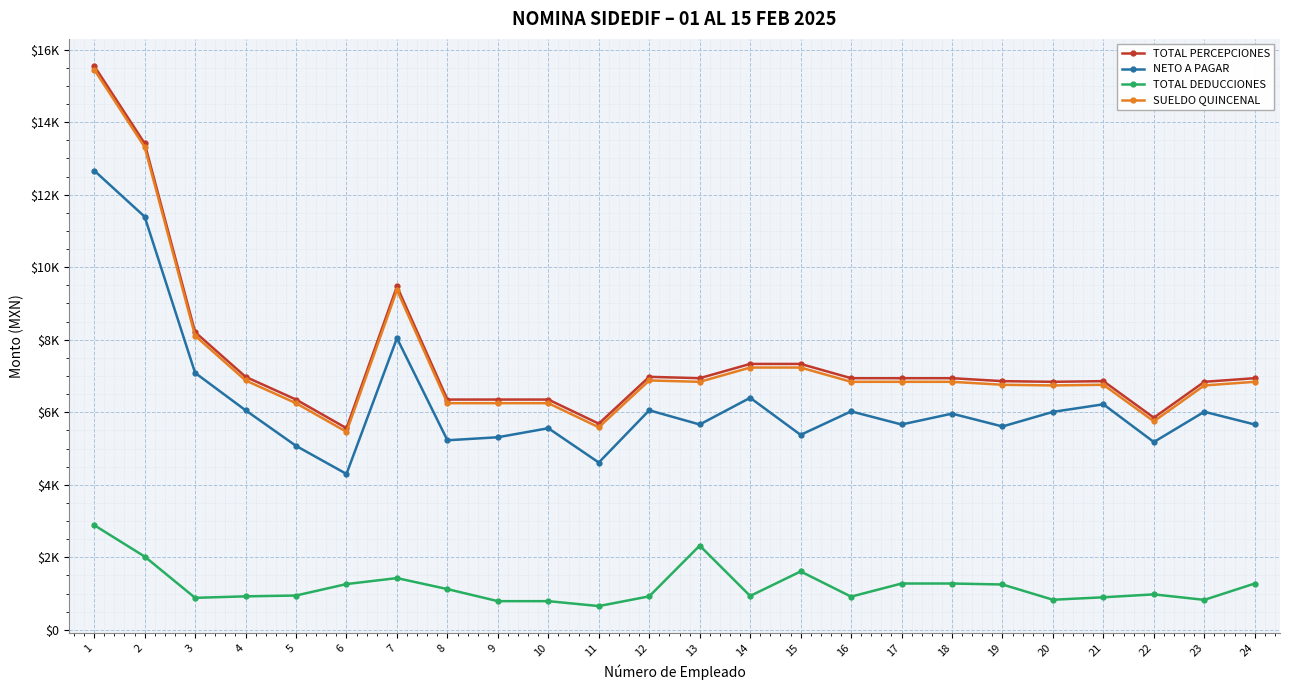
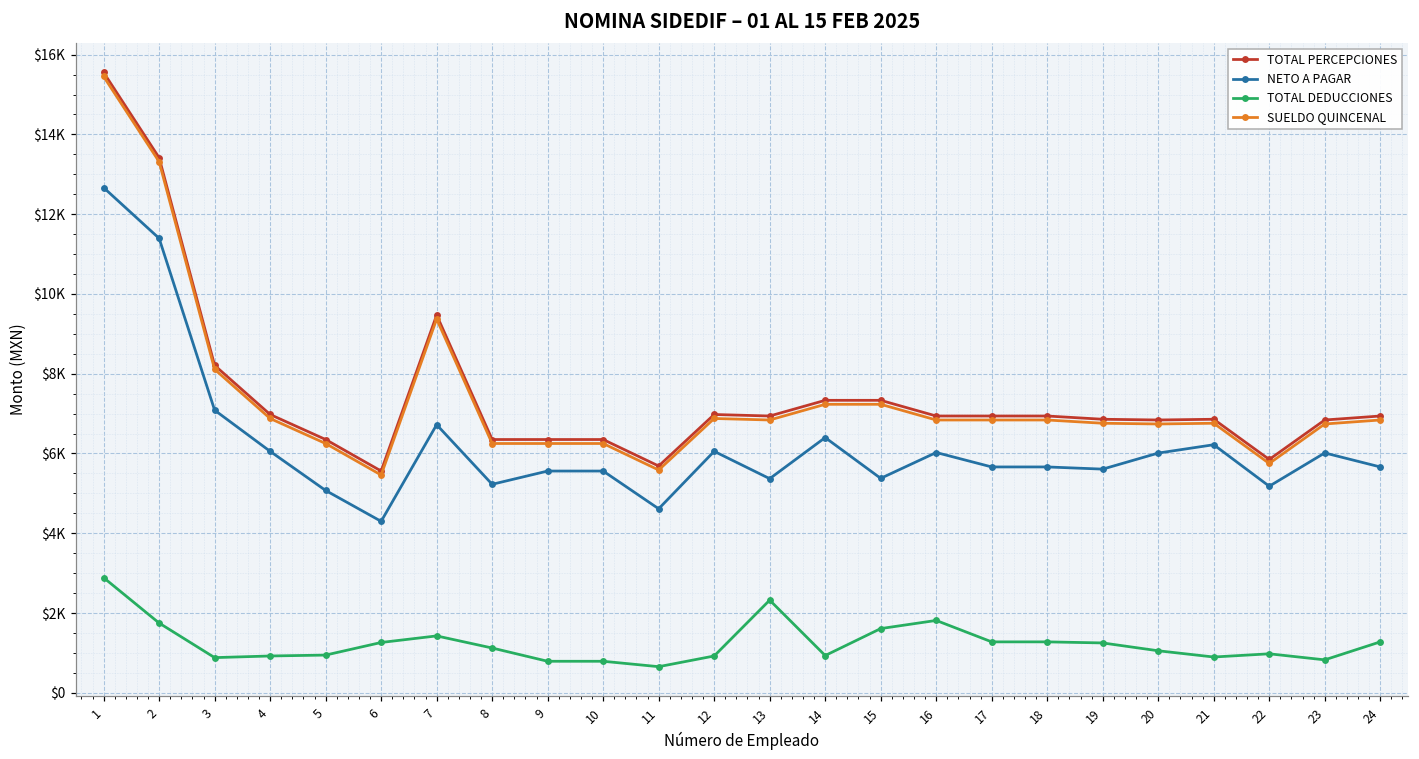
  {
    "TOTAL PERCEPCIONES": {
      "1": "$15600",
      "2": "$13400",
      "3": "$8200",
      "4": "$7000",
      "5": "$6400",
      "6": "$5600",
      "7": "$9500",
      "8": "$6400",
      "9": "$6400",
      "10": "$6400",
      "11": "$5700",
      "12": "$7000",
      "13": "$6900",
      "14": "$7300",
      "15": "$7300",
      "16": "$6900",
      "17": "$6900",
      "18": "$6900",
      "19": "$6900",
      "20": "$6800",
      "21": "$6900",
      "22": "$5900",
      "23": "$6800",
      "24": "$6900"
    },
    "NETO A PAGAR": {
      "1": "$12700",
      "2": "$11400",
      "3": "$7100",
      "4": "$6100",
      "5": "$5100",
      "6": "$4300",
-     "7": "$8000",
+     "7": "$6700",
      "8": "$5200",
-     "9": "$5300",
+     "9": "$5600",
      "10": "$5600",
      "11": "$4600",
      "12": "$6100",
-     "13": "$5700",
+     "13": "$5400",
      "14": "$6400",
      "15": "$5400",
      "16": "$6000",
      "17": "$5700",
-     "18": "$6000",
+     "18": "$5700",
      "19": "$5600",
      "20": "$6000",
      "21": "$6200",
      "22": "$5200",
      "23": "$6000",
      "24": "$5700"
    },
    "TOTAL DEDUCCIONES": {
      "1": "$2900",
-     "2": "$2000",
+     "2": "$1700",
      "3": "$900",
      "4": "$900",
      "5": "$900",
      "6": "$1300",
      "7": "$1400",
      "8": "$1100",
      "9": "$800",
      "10": "$800",
      "11": "$700",
      "12": "$900",
      "13": "$2300",
      "14": "$900",
      "15": "$1600",
-     "16": "$900",
+     "16": "$1800",
      "17": "$1300",
      "18": "$1300",
      "19": "$1300",
-     "20": "$800",
+     "20": "$1100",
      "21": "$900",
      "22": "$1000",
      "23": "$800",
      "24": "$1300"
    },
    "SUELDO QUINCENAL": {
      "1": "$15500",
      "2": "$13300",
      "3": "$8100",
      "4": "$6900",
      "5": "$6300",
      "6": "$5500",
      "7": "$9400",
      "8": "$6300",
      "9": "$6300",
      "10": "$6300",
      "11": "$5600",
      "12": "$6900",
      "13": "$6800",
      "14": "$7200",
      "15": "$7200",
      "16": "$6800",
      "17": "$6800",
      "18": "$6800",
      "19": "$6800",
      "20": "$6700",
      "21": "$6800",
      "22": "$5800",
      "23": "$6700",
      "24": "$6800"
    }
  }
